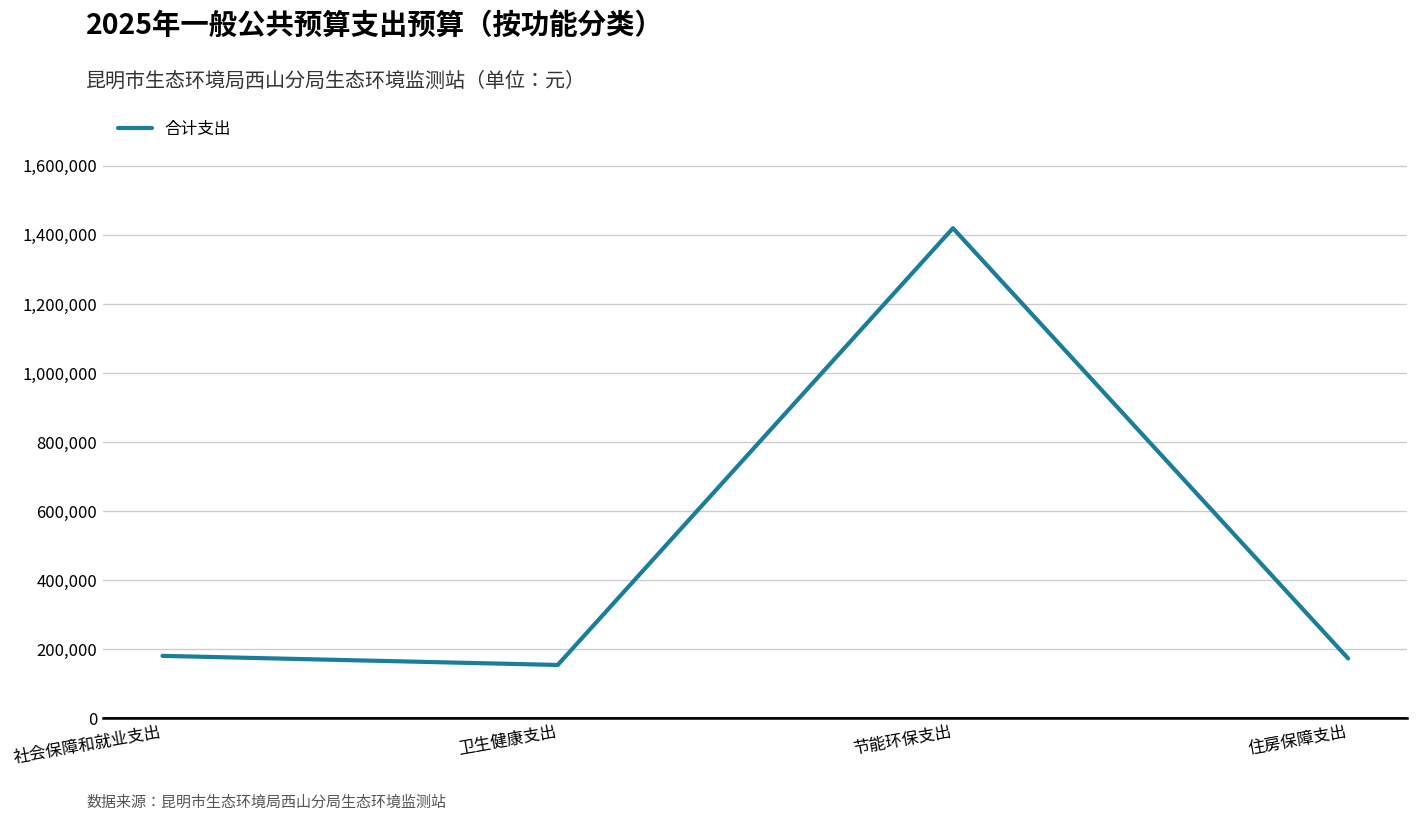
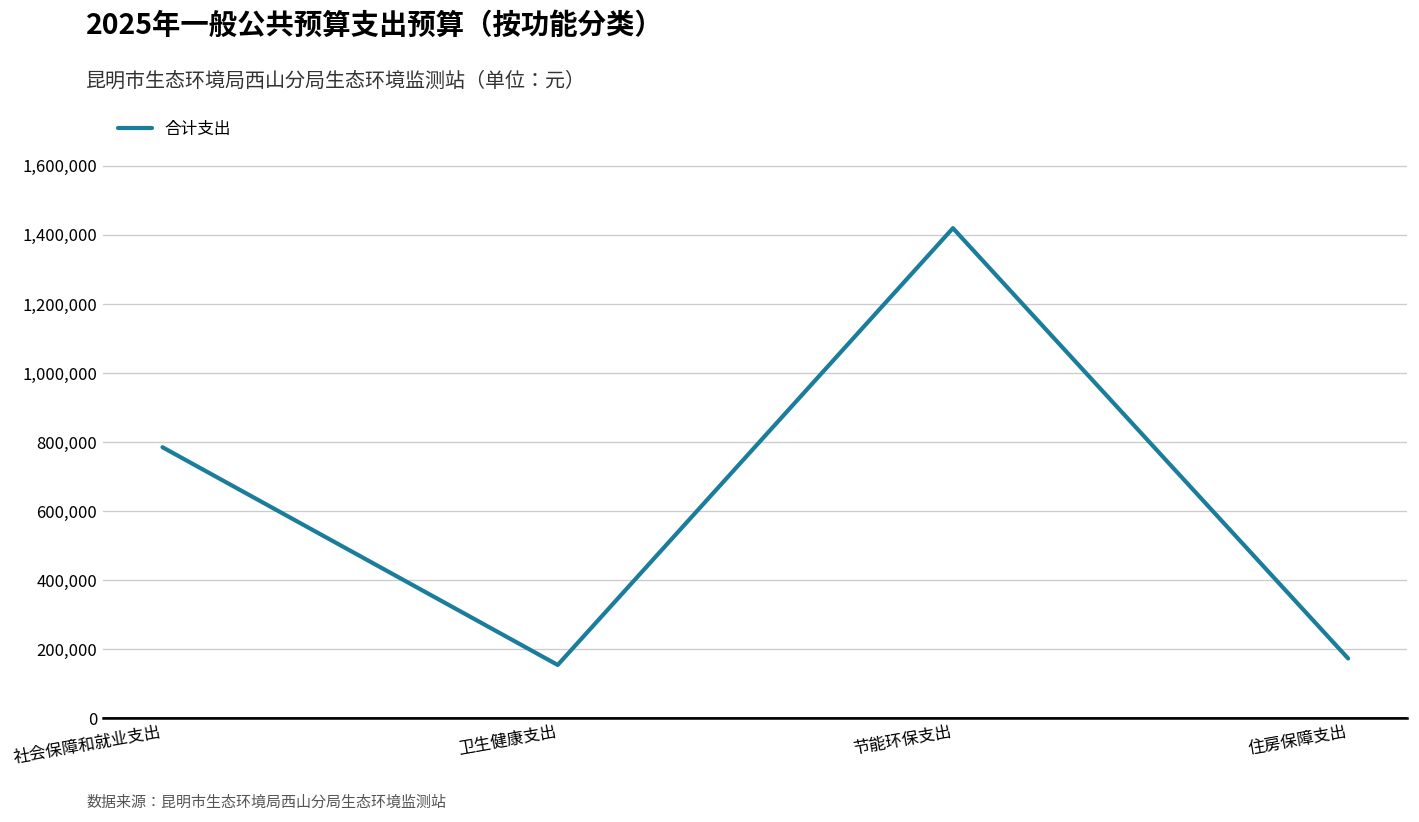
  {
-   "社会保障和就业支出": "180,000",
+   "社会保障和就业支出": "790,000",
    "卫生健康支出": "150,000",
    "节能环保支出": "1,420,000",
    "住房保障支出": "170,000"
  }
